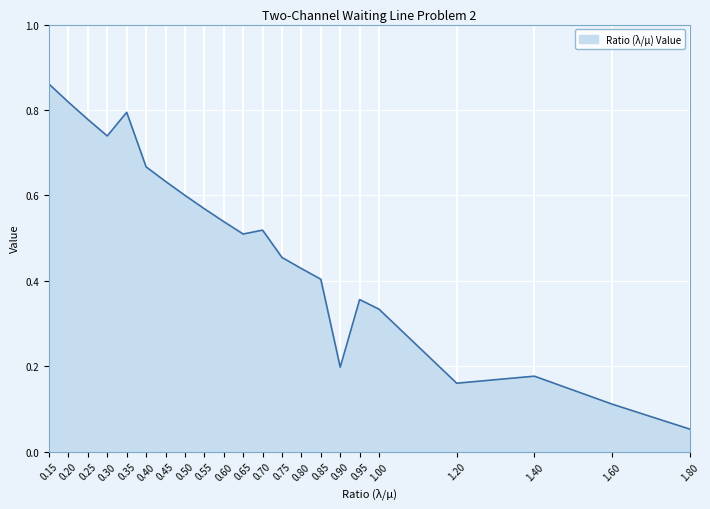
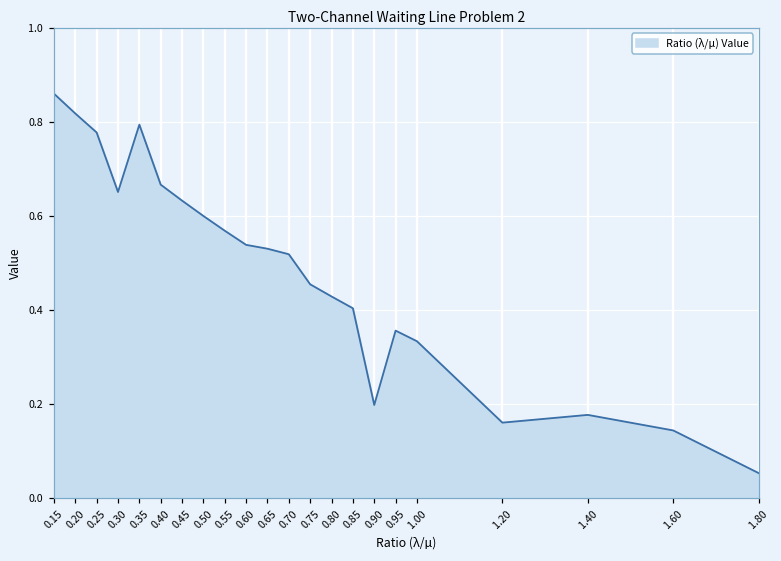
  {
    "0.15": 0.86,
    "0.20": 0.82,
    "0.25": 0.78,
-   "0.30": 0.74,
+   "0.30": 0.65,
    "0.35": 0.79,
    "0.40": 0.67,
    "0.45": 0.63,
    "0.50": 0.60,
    "0.55": 0.57,
    "0.60": 0.54,
-   "0.65": 0.51,
+   "0.65": 0.53,
    "0.70": 0.52,
    "0.75": 0.45,
    "0.80": 0.43,
    "0.85": 0.40,
    "0.90": 0.20,
    "0.95": 0.36,
    "1.00": 0.33,
    "1.20": 0.16,
    "1.40": 0.18,
-   "1.60": 0.11,
+   "1.60": 0.14,
    "1.80": 0.05
  }
